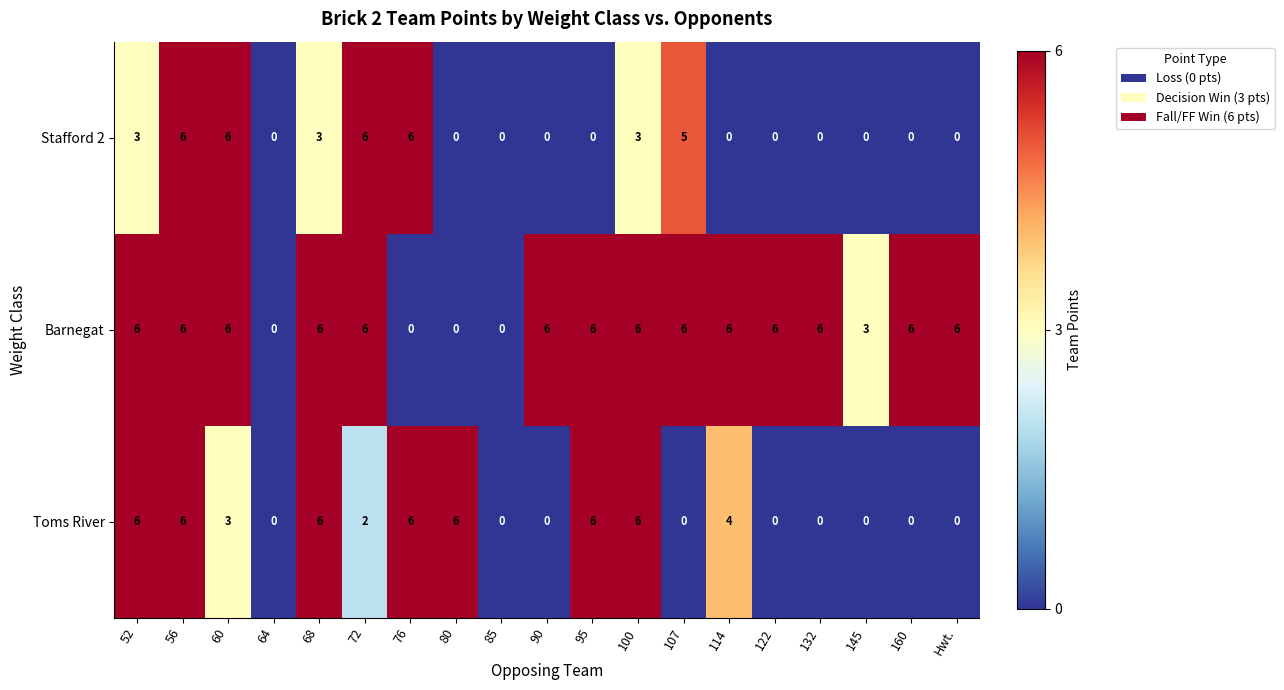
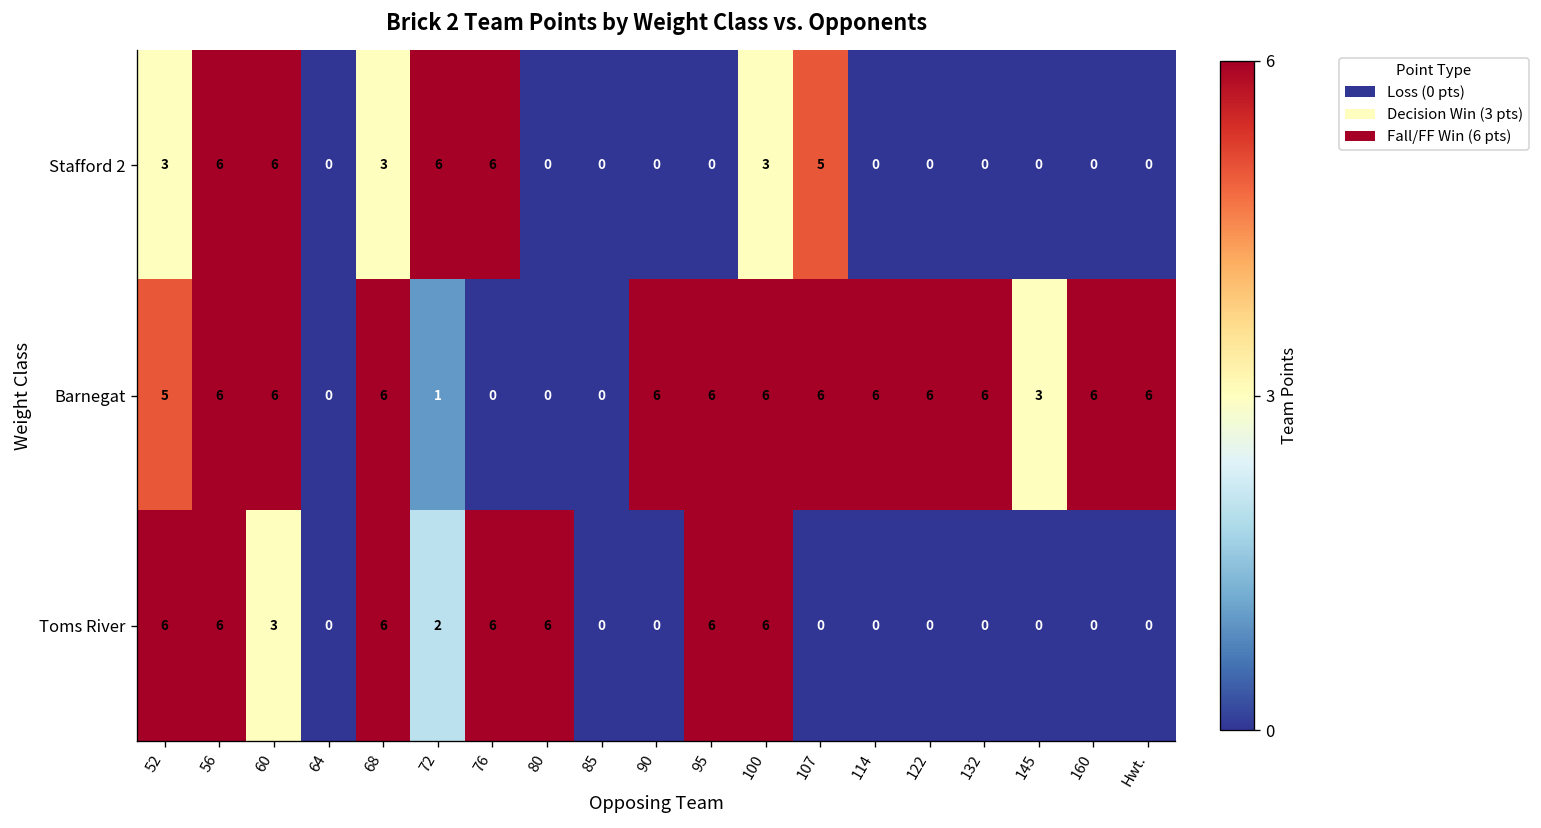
  {
    "Stafford 2": {
      "52": 3,
      "56": 6,
      "60": 6,
      "64": 0,
      "68": 3,
      "72": 6,
      "76": 6,
      "80": 0,
      "85": 0,
      "90": 0,
      "95": 0,
      "100": 3,
      "107": 5,
      "114": 0,
      "122": 0,
      "132": 0,
      "145": 0,
      "160": 0,
      "Hwt.": 0
    },
    "Barnegat": {
-     "52": 6,
+     "52": 5,
      "56": 6,
      "60": 6,
      "64": 0,
      "68": 6,
-     "72": 6,
+     "72": 1,
      "76": 0,
      "80": 0,
      "85": 0,
      "90": 6,
      "95": 6,
      "100": 6,
      "107": 6,
      "114": 6,
      "122": 6,
      "132": 6,
      "145": 3,
      "160": 6,
      "Hwt.": 6
    },
    "Toms River": {
      "52": 6,
      "56": 6,
      "60": 3,
      "64": 0,
      "68": 6,
      "72": 2,
      "76": 6,
      "80": 6,
      "85": 0,
      "90": 0,
      "95": 6,
      "100": 6,
      "107": 0,
-     "114": 4,
+     "114": 0,
      "122": 0,
      "132": 0,
      "145": 0,
      "160": 0,
      "Hwt.": 0
    }
  }
